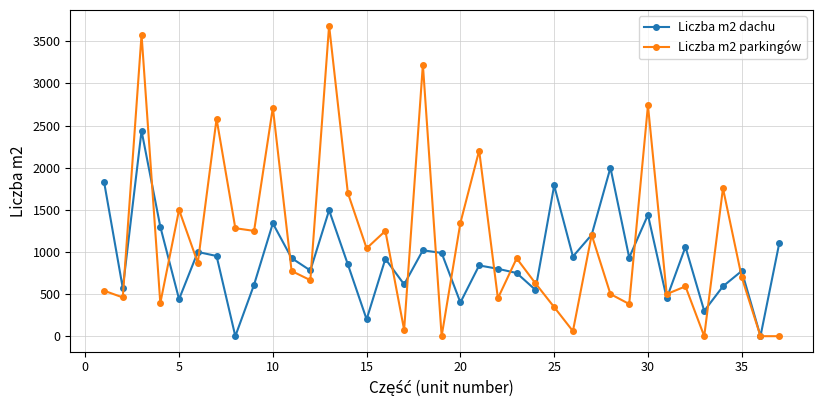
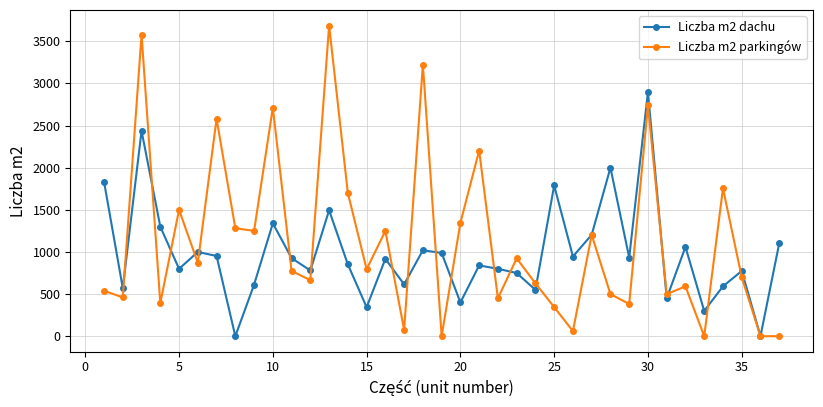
  {
    "Liczba m2 dachu": {
-     "5": 400,
+     "5": 800,
      "10": 1300,
-     "15": 200,
+     "15": 300,
      "20": 400,
      "25": 1800,
-     "30": 1400,
+     "30": 2900,
      "35": 800
    },
    "Liczba m2 parkingów": {
      "5": 1500,
      "10": 2700,
-     "15": 1000,
+     "15": 800,
      "20": 1300,
      "25": 300,
      "30": 2700,
      "35": 700
    }
  }
